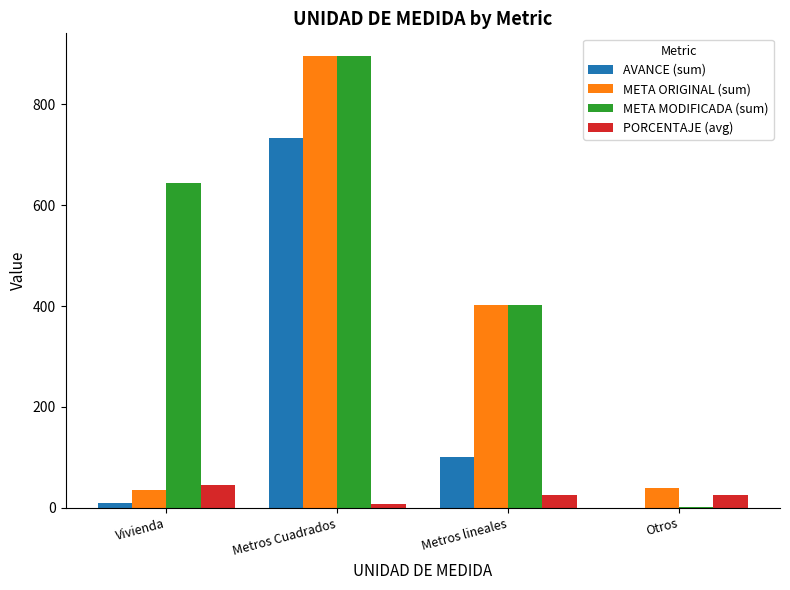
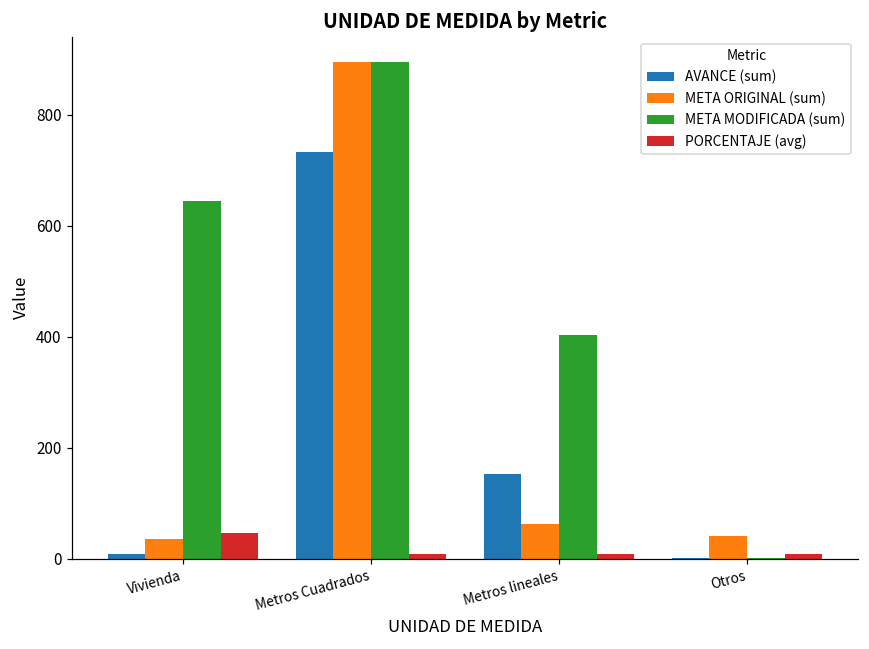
  {
    "AVANCE (sum)": {
      "Vivienda": 10,
      "Metros Cuadrados": 730,
-     "Metros lineales": 100
+     "Metros lineales": 150
    },
    "META ORIGINAL (sum)": {
      "Vivienda": 40,
      "Metros Cuadrados": 900,
-     "Metros lineales": 400,
+     "Metros lineales": 60,
      "Otros": 40
    },
    "META MODIFICADA (sum)": {
      "Vivienda": 640,
      "Metros Cuadrados": 900,
      "Metros lineales": 400
    },
    "PORCENTAJE (avg)": {
      "Vivienda": 50,
      "Metros Cuadrados": 10,
-     "Metros lineales": 20,
-     "Otros": 30
+     "Metros lineales": 10,
+     "Otros": 10
    }
  }
